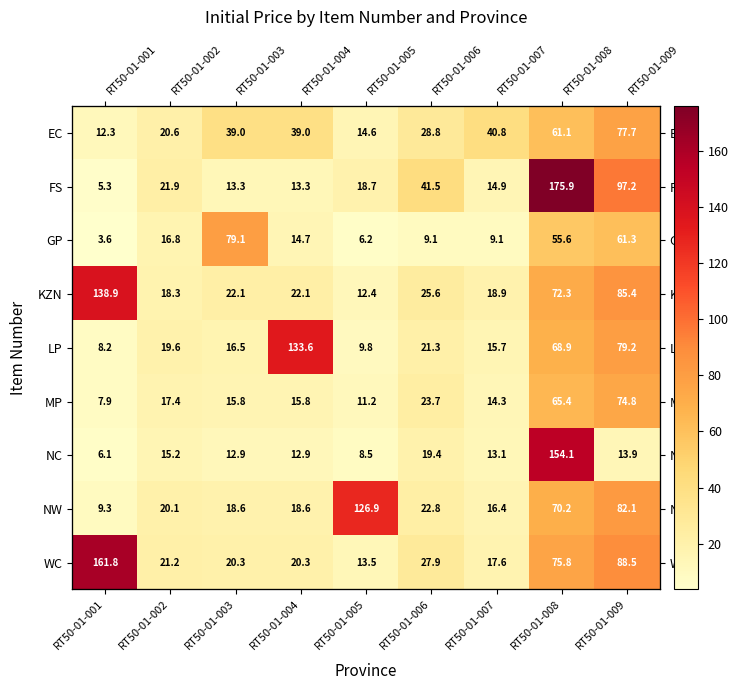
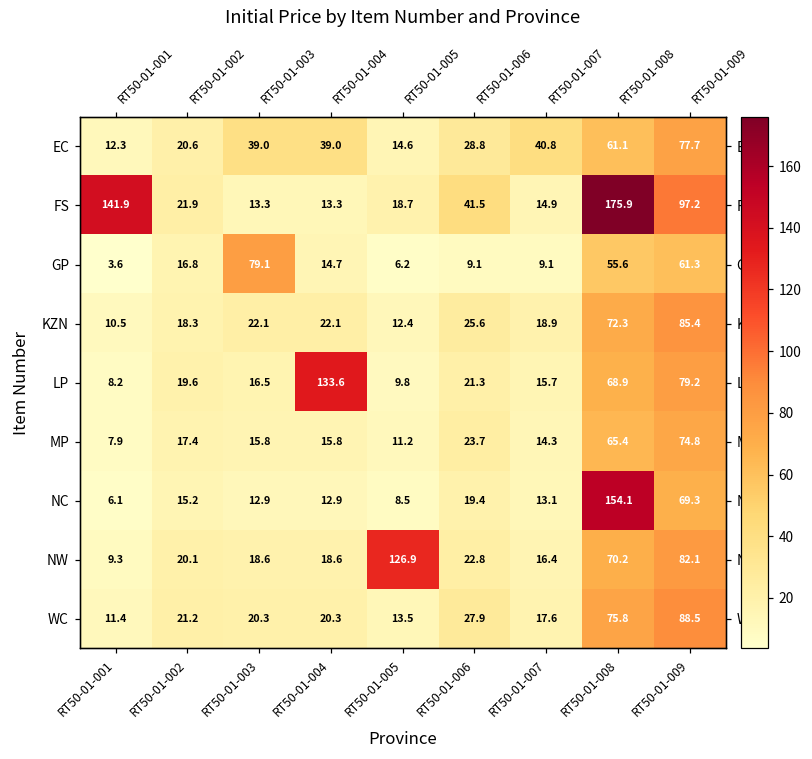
  {
    "EC": {
      "RT50-01-001": 12.3,
      "RT50-01-002": 20.6,
      "RT50-01-003": 39.0,
      "RT50-01-004": 39.0,
      "RT50-01-005": 14.6,
      "RT50-01-006": 28.8,
      "RT50-01-007": 40.8,
      "RT50-01-008": 61.1,
      "RT50-01-009": 77.7
    },
    "FS": {
-     "RT50-01-001": 5.3,
+     "RT50-01-001": 141.9,
      "RT50-01-002": 21.9,
      "RT50-01-003": 13.3,
      "RT50-01-004": 13.3,
      "RT50-01-005": 18.7,
      "RT50-01-006": 41.5,
      "RT50-01-007": 14.9,
      "RT50-01-008": 175.9,
      "RT50-01-009": 97.2
    },
    "GP": {
      "RT50-01-001": 3.6,
      "RT50-01-002": 16.8,
      "RT50-01-003": 79.1,
      "RT50-01-004": 14.7,
      "RT50-01-005": 6.2,
      "RT50-01-006": 9.1,
      "RT50-01-007": 9.1,
      "RT50-01-008": 55.6,
      "RT50-01-009": 61.3
    },
    "KZN": {
-     "RT50-01-001": 138.9,
+     "RT50-01-001": 10.5,
      "RT50-01-002": 18.3,
      "RT50-01-003": 22.1,
      "RT50-01-004": 22.1,
      "RT50-01-005": 12.4,
      "RT50-01-006": 25.6,
      "RT50-01-007": 18.9,
      "RT50-01-008": 72.3,
      "RT50-01-009": 85.4
    },
    "LP": {
      "RT50-01-001": 8.2,
      "RT50-01-002": 19.6,
      "RT50-01-003": 16.5,
      "RT50-01-004": 133.6,
      "RT50-01-005": 9.8,
      "RT50-01-006": 21.3,
      "RT50-01-007": 15.7,
      "RT50-01-008": 68.9,
      "RT50-01-009": 79.2
    },
    "MP": {
      "RT50-01-001": 7.9,
      "RT50-01-002": 17.4,
      "RT50-01-003": 15.8,
      "RT50-01-004": 15.8,
      "RT50-01-005": 11.2,
      "RT50-01-006": 23.7,
      "RT50-01-007": 14.3,
      "RT50-01-008": 65.4,
      "RT50-01-009": 74.8
    },
    "NC": {
      "RT50-01-001": 6.1,
      "RT50-01-002": 15.2,
      "RT50-01-003": 12.9,
      "RT50-01-004": 12.9,
      "RT50-01-005": 8.5,
      "RT50-01-006": 19.4,
      "RT50-01-007": 13.1,
      "RT50-01-008": 154.1,
-     "RT50-01-009": 13.9
+     "RT50-01-009": 69.3
    },
    "NW": {
      "RT50-01-001": 9.3,
      "RT50-01-002": 20.1,
      "RT50-01-003": 18.6,
      "RT50-01-004": 18.6,
      "RT50-01-005": 126.9,
      "RT50-01-006": 22.8,
      "RT50-01-007": 16.4,
      "RT50-01-008": 70.2,
      "RT50-01-009": 82.1
    },
    "WC": {
-     "RT50-01-001": 161.8,
+     "RT50-01-001": 11.4,
      "RT50-01-002": 21.2,
      "RT50-01-003": 20.3,
      "RT50-01-004": 20.3,
      "RT50-01-005": 13.5,
      "RT50-01-006": 27.9,
      "RT50-01-007": 17.6,
      "RT50-01-008": 75.8,
      "RT50-01-009": 88.5
    }
  }
